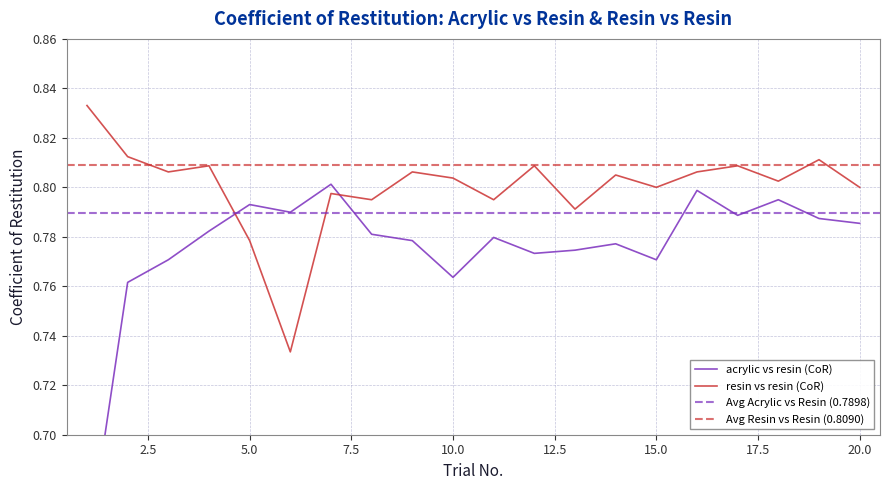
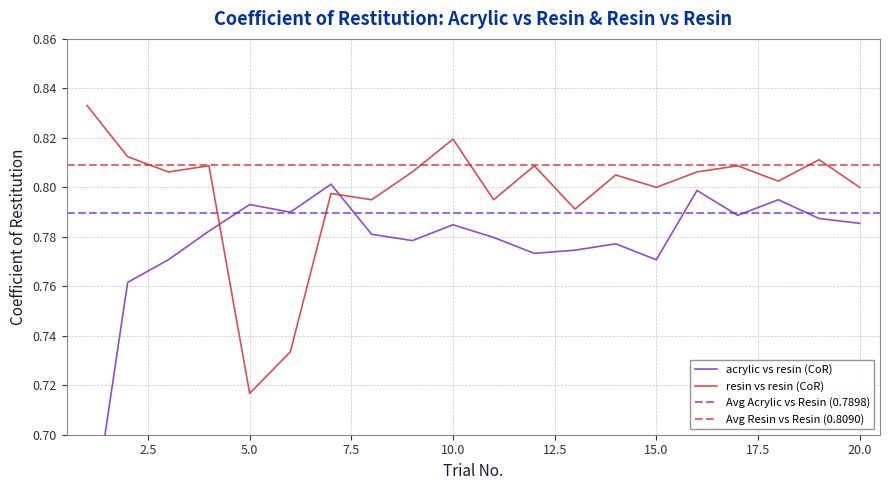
  {
    "acrylic vs resin (CoR)": {
      "5.0": 0.793,
-     "10.0": 0.764,
+     "10.0": 0.785,
      "15.0": 0.771,
      "20.0": 0.785
    },
    "resin vs resin (CoR)": {
-     "5.0": 0.778,
-     "10.0": 0.804,
+     "5.0": 0.717,
+     "10.0": 0.819,
      "15.0": 0.800,
      "20.0": 0.800
    }
  }
